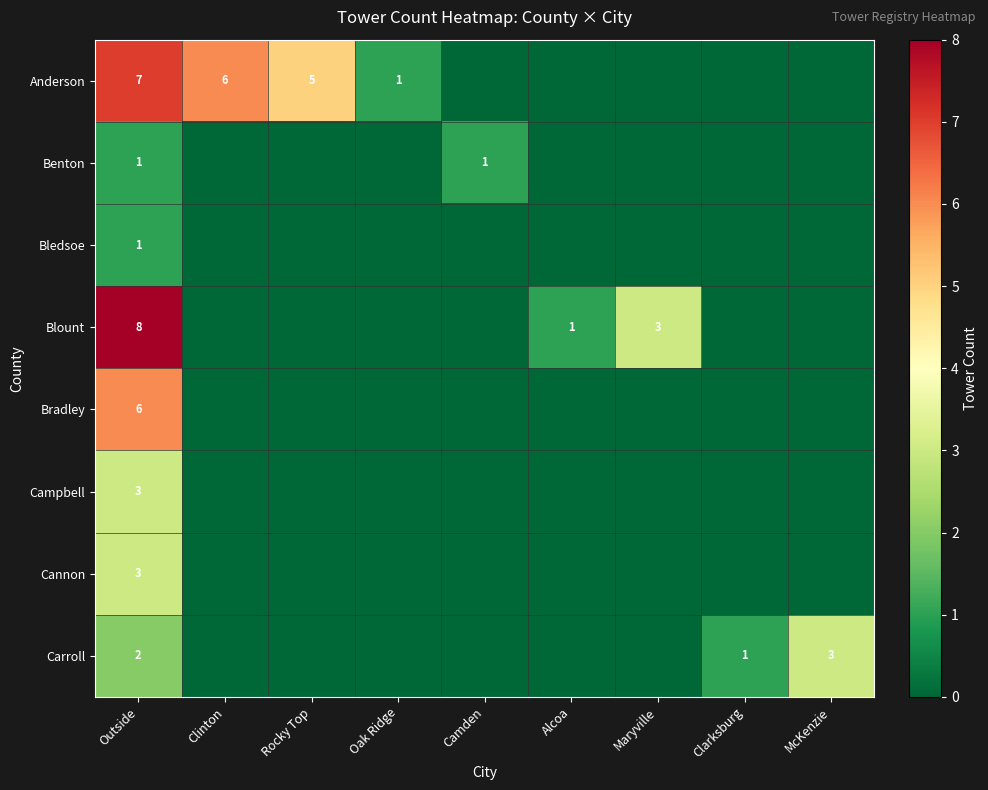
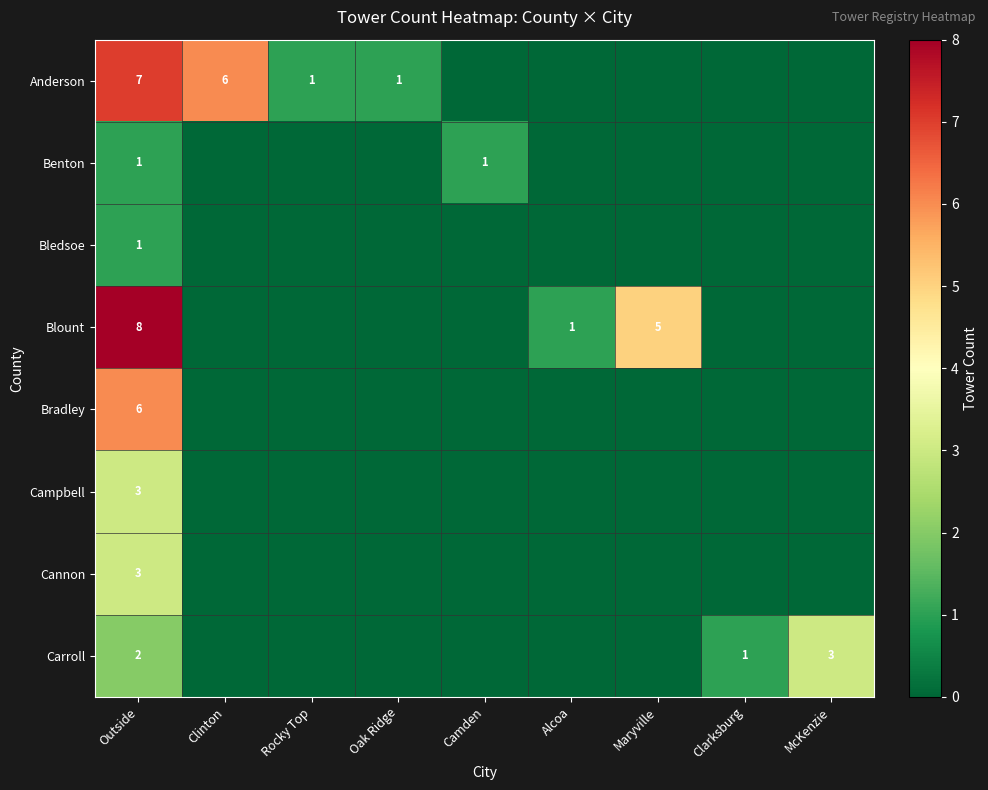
  {
    "Anderson": {
      "Outside": 7,
      "Clinton": 6,
-     "Rocky Top": 5,
+     "Rocky Top": 1,
      "Oak Ridge": 1
    },
    "Benton": {
      "Outside": 1,
      "Camden": 1
    },
    "Bledsoe": {
      "Outside": 1
    },
    "Blount": {
      "Outside": 8,
      "Alcoa": 1,
-     "Maryville": 3
+     "Maryville": 5
    },
    "Bradley": {
      "Outside": 6
    },
    "Campbell": {
      "Outside": 3
    },
    "Cannon": {
      "Outside": 3
    },
    "Carroll": {
      "Outside": 2,
      "Clarksburg": 1,
      "McKenzie": 3
    }
  }
